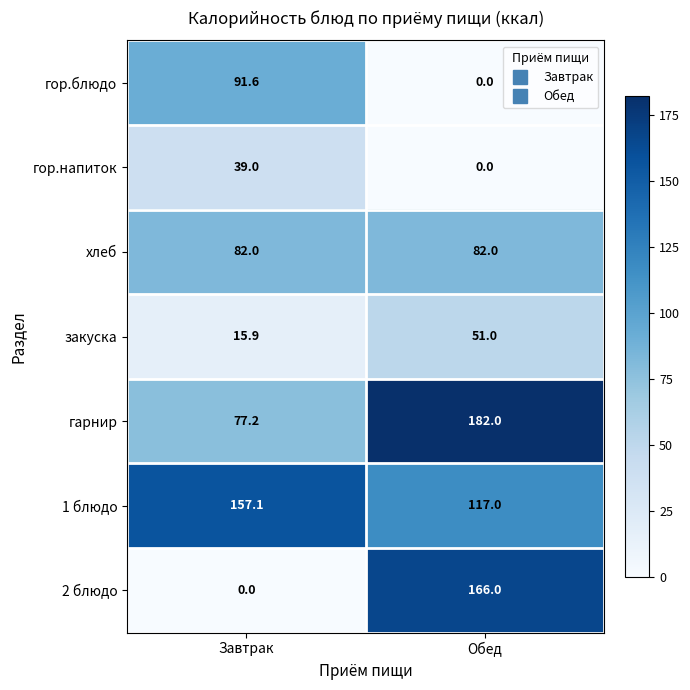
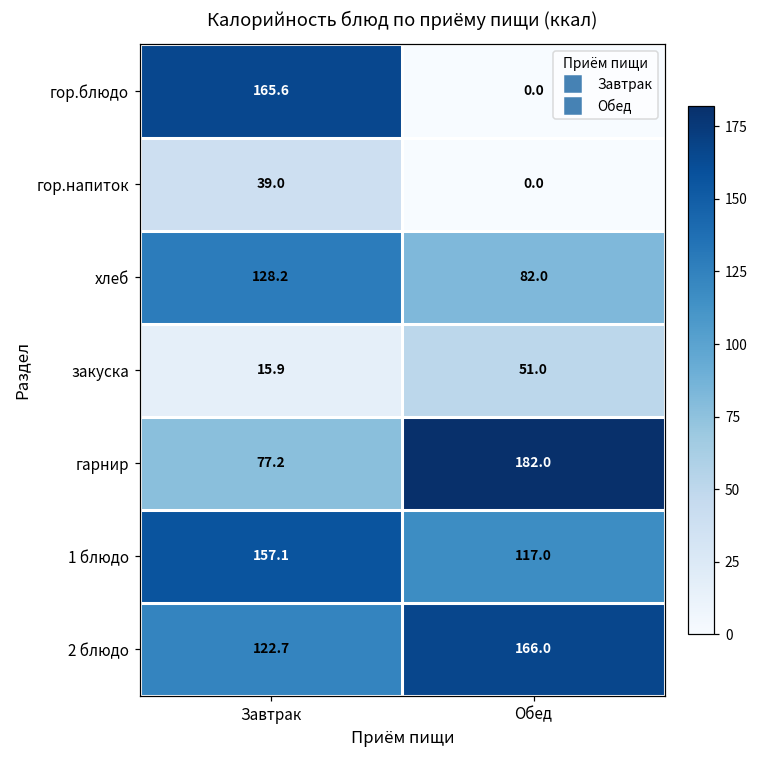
  {
    "гор.блюдо": {
-     "Завтрак": 91.6,
+     "Завтрак": 165.6,
      "Обед": 0.0
    },
    "гор.напиток": {
      "Завтрак": 39.0,
      "Обед": 0.0
    },
    "хлеб": {
-     "Завтрак": 82.0,
+     "Завтрак": 128.2,
      "Обед": 82.0
    },
    "закуска": {
      "Завтрак": 15.9,
      "Обед": 51.0
    },
    "гарнир": {
      "Завтрак": 77.2,
      "Обед": 182.0
    },
    "1 блюдо": {
      "Завтрак": 157.1,
      "Обед": 117.0
    },
    "2 блюдо": {
-     "Завтрак": 0.0,
+     "Завтрак": 122.7,
      "Обед": 166.0
    }
  }
